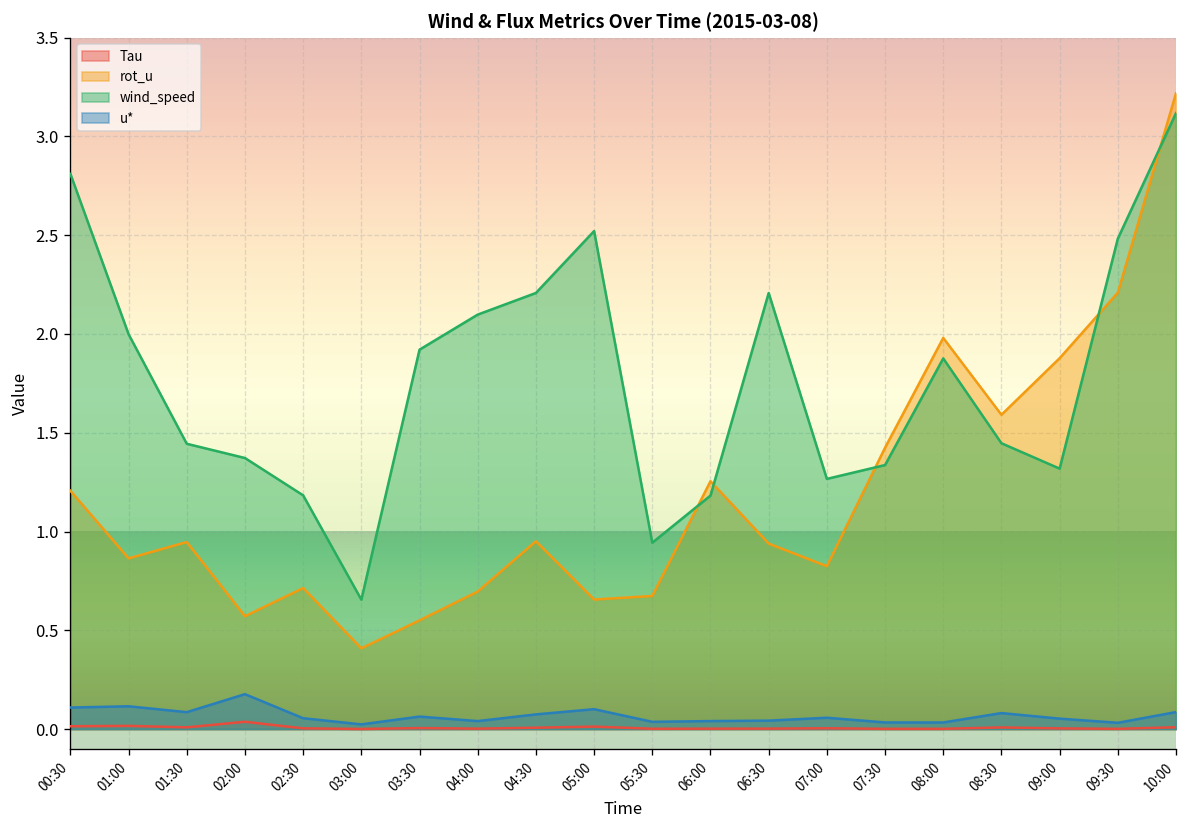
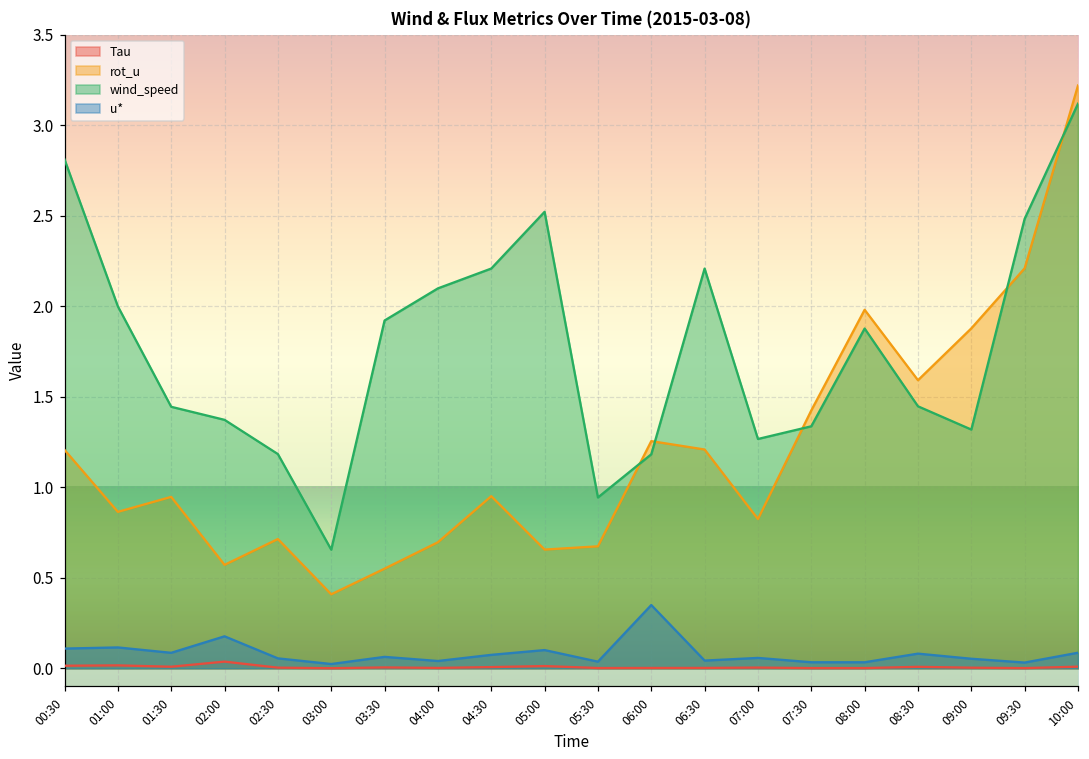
  {
    "Tau": {
      "00:30": 0.01,
      "01:00": 0.02,
      "01:30": 0.01,
      "02:00": 0.04,
      "02:30": 0.00,
      "03:00": 0.00,
      "03:30": 0.00,
      "04:00": 0.00,
      "04:30": 0.01,
      "05:00": 0.01,
      "05:30": 0.00,
      "06:00": 0.00,
      "06:30": 0.00,
      "07:00": 0.00,
      "07:30": 0.00,
      "08:00": 0.00,
      "08:30": 0.01,
      "09:00": 0.00,
      "09:30": 0.00,
      "10:00": 0.01
    },
    "rot_u": {
      "00:30": 1.21,
      "01:00": 0.86,
      "01:30": 0.95,
      "02:00": 0.57,
      "02:30": 0.71,
      "03:00": 0.41,
      "03:30": 0.55,
      "04:00": 0.70,
      "04:30": 0.95,
      "05:00": 0.66,
      "05:30": 0.67,
      "06:00": 1.25,
-     "06:30": 0.94,
+     "06:30": 1.21,
      "07:00": 0.82,
      "07:30": 1.42,
      "08:00": 1.98,
      "08:30": 1.59,
      "09:00": 1.88,
      "09:30": 2.21,
      "10:00": 3.22
    },
    "wind_speed": {
      "00:30": 2.81,
      "01:00": 2.00,
      "01:30": 1.44,
      "02:00": 1.37,
      "02:30": 1.18,
      "03:00": 0.66,
      "03:30": 1.92,
      "04:00": 2.10,
      "04:30": 2.21,
      "05:00": 2.52,
      "05:30": 0.94,
      "06:00": 1.18,
      "06:30": 2.21,
      "07:00": 1.27,
      "07:30": 1.34,
      "08:00": 1.88,
      "08:30": 1.45,
      "09:00": 1.32,
      "09:30": 2.48,
      "10:00": 3.12
    },
    "u*": {
      "00:30": 0.11,
      "01:00": 0.12,
      "01:30": 0.09,
      "02:00": 0.18,
      "02:30": 0.06,
      "03:00": 0.02,
      "03:30": 0.06,
      "04:00": 0.04,
      "04:30": 0.07,
      "05:00": 0.10,
      "05:30": 0.04,
-     "06:00": 0.04,
+     "06:00": 0.35,
      "06:30": 0.04,
      "07:00": 0.06,
      "07:30": 0.03,
      "08:00": 0.03,
      "08:30": 0.08,
      "09:00": 0.05,
      "09:30": 0.03,
      "10:00": 0.09
    }
  }
